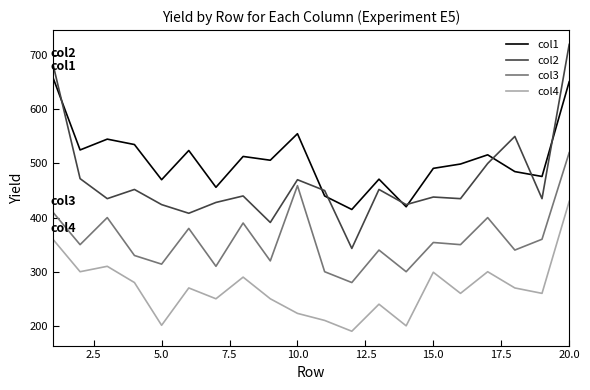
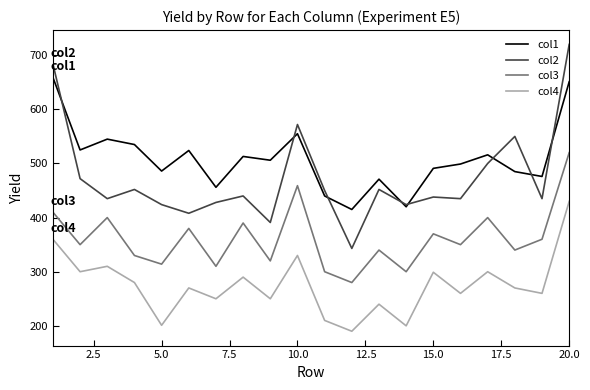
  {
    "col1": {
-     "5.0": 470,
+     "5.0": 490,
      "10.0": 560,
      "15.0": 490,
      "20.0": 650
    },
    "col2": {
      "5.0": 420,
-     "10.0": 470,
+     "10.0": 570,
      "15.0": 440,
      "20.0": 720
    },
    "col3": {
      "5.0": 310,
      "10.0": 460,
-     "15.0": 350,
+     "15.0": 370,
      "20.0": 520
    },
    "col4": {
      "5.0": 200,
-     "10.0": 220,
+     "10.0": 330,
      "15.0": 300,
      "20.0": 430
    }
  }
